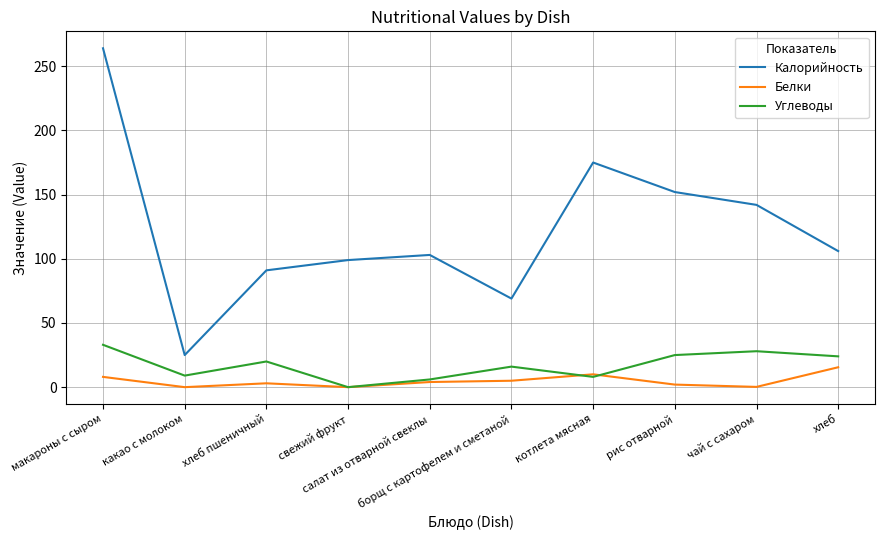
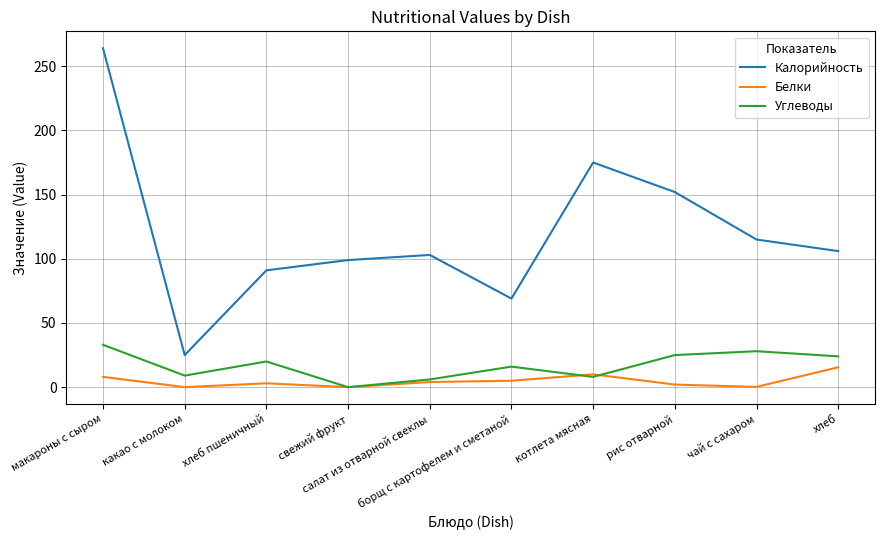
  {
    "Калорийность": {
      "макароны с сыром": 264,
      "какао с молоком": 25,
      "хлеб пшеничный": 91,
      "свежий фрукт": 99,
      "салат из отварной свеклы": 103,
      "борщ с картофелем и сметаной": 69,
      "котлета мясная": 175,
      "рис отварной": 152,
-     "чай с сахаром": 142,
+     "чай с сахаром": 115,
      "хлеб": 106
    },
    "Белки": {
      "макароны с сыром": 8,
      "какао с молоком": 0,
      "хлеб пшеничный": 3,
      "борщ с картофелем и сметаной": 5,
      "котлета мясная": 10,
      "рис отварной": 2,
      "чай с сахаром": 0,
      "хлеб": 16
    },
    "Углеводы": {
      "макароны с сыром": 33,
      "какао с молоком": 9,
      "хлеб пшеничный": 20,
      "борщ с картофелем и сметаной": 16,
      "котлета мясная": 8,
      "рис отварной": 25,
      "чай с сахаром": 28,
      "хлеб": 24
    }
  }
